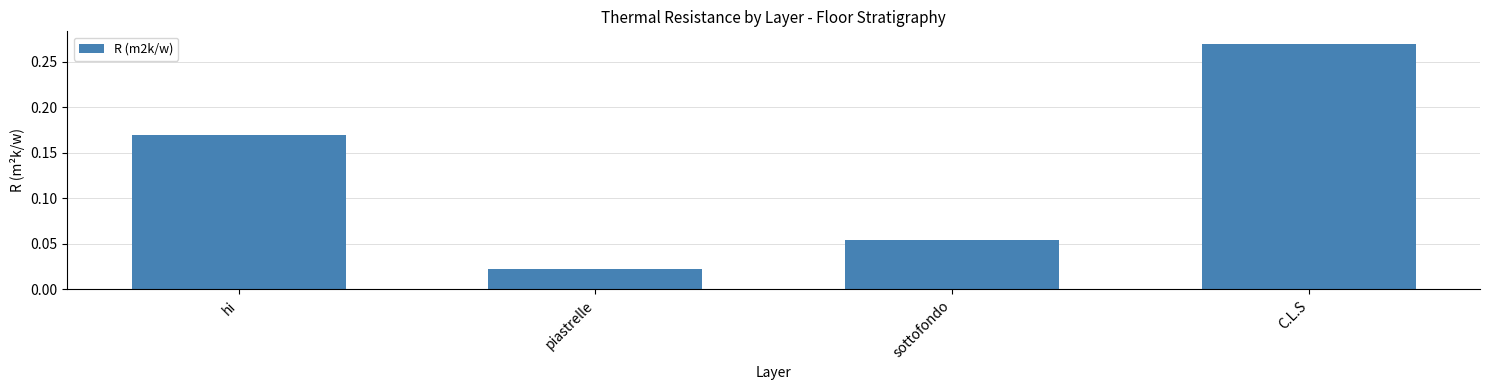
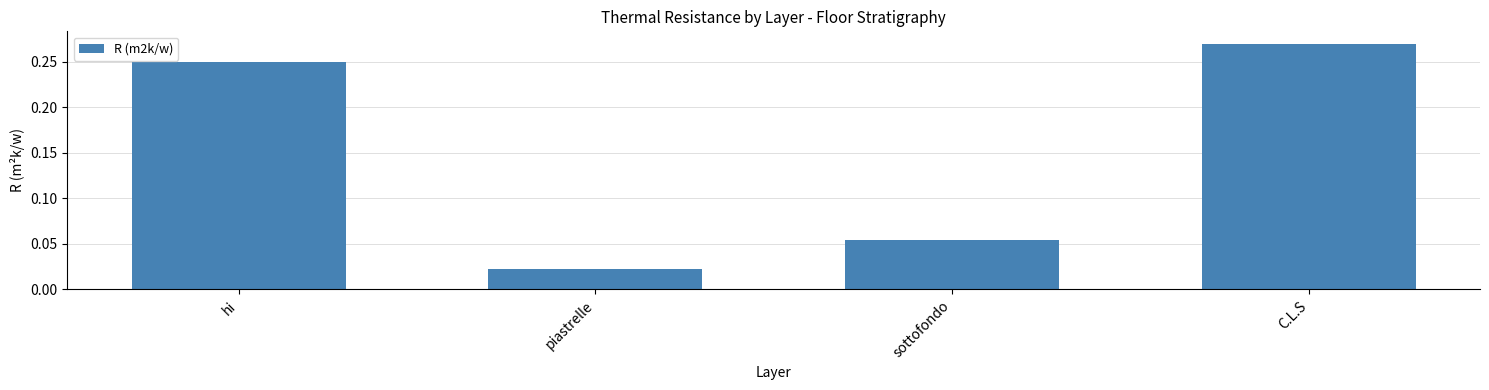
  {
-   "hi": 0.17,
+   "hi": 0.25,
    "piastrelle": 0.02,
    "sottofondo": 0.05,
    "C.L.S": 0.27
  }
